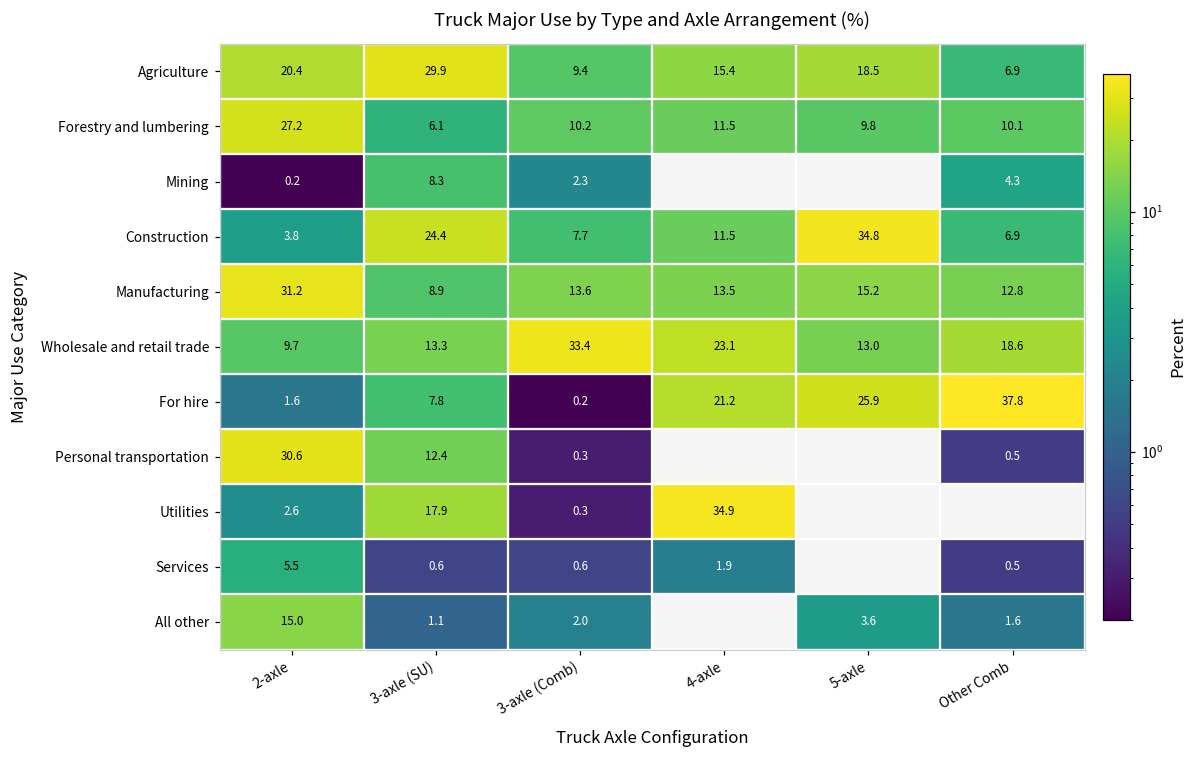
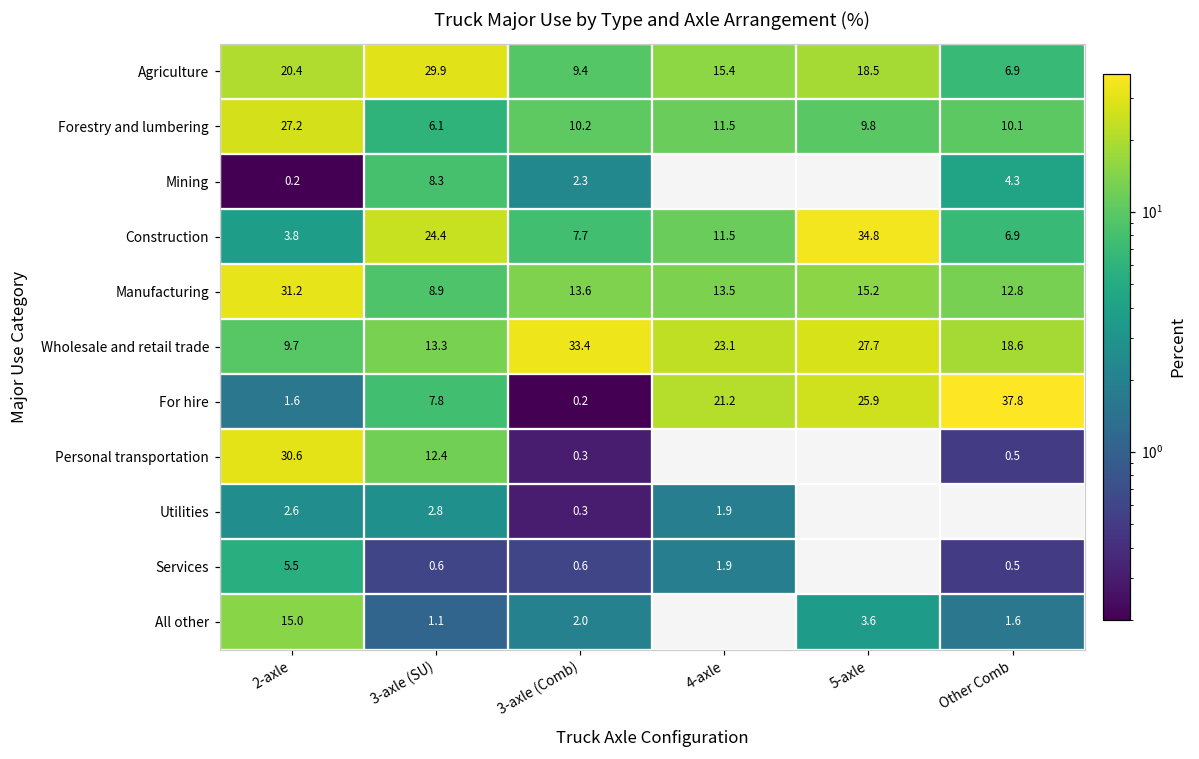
  {
    "Agriculture": {
      "2-axle": 20.4,
      "3-axle (SU)": 29.9,
      "3-axle (Comb)": 9.4,
      "4-axle": 15.4,
      "5-axle": 18.5,
      "Other Comb": 6.9
    },
    "Forestry and lumbering": {
      "2-axle": 27.2,
      "3-axle (SU)": 6.1,
      "3-axle (Comb)": 10.2,
      "4-axle": 11.5,
      "5-axle": 9.8,
      "Other Comb": 10.1
    },
    "Mining": {
      "2-axle": 0.2,
      "3-axle (SU)": 8.3,
      "3-axle (Comb)": 2.3,
      "Other Comb": 4.3
    },
    "Construction": {
      "2-axle": 3.8,
      "3-axle (SU)": 24.4,
      "3-axle (Comb)": 7.7,
      "4-axle": 11.5,
      "5-axle": 34.8,
      "Other Comb": 6.9
    },
    "Manufacturing": {
      "2-axle": 31.2,
      "3-axle (SU)": 8.9,
      "3-axle (Comb)": 13.6,
      "4-axle": 13.5,
      "5-axle": 15.2,
      "Other Comb": 12.8
    },
    "Wholesale and retail trade": {
      "2-axle": 9.7,
      "3-axle (SU)": 13.3,
      "3-axle (Comb)": 33.4,
      "4-axle": 23.1,
-     "5-axle": 13.0,
+     "5-axle": 27.7,
      "Other Comb": 18.6
    },
    "For hire": {
      "2-axle": 1.6,
      "3-axle (SU)": 7.8,
      "3-axle (Comb)": 0.2,
      "4-axle": 21.2,
      "5-axle": 25.9,
      "Other Comb": 37.8
    },
    "Personal transportation": {
      "2-axle": 30.6,
      "3-axle (SU)": 12.4,
      "3-axle (Comb)": 0.3,
      "Other Comb": 0.5
    },
    "Utilities": {
      "2-axle": 2.6,
-     "3-axle (SU)": 17.9,
+     "3-axle (SU)": 2.8,
      "3-axle (Comb)": 0.3,
-     "4-axle": 34.9
+     "4-axle": 1.9
    },
    "Services": {
      "2-axle": 5.5,
      "3-axle (SU)": 0.6,
      "3-axle (Comb)": 0.6,
      "4-axle": 1.9,
      "Other Comb": 0.5
    },
    "All other": {
      "2-axle": 15.0,
      "3-axle (SU)": 1.1,
      "3-axle (Comb)": 2.0,
      "5-axle": 3.6,
      "Other Comb": 1.6
    }
  }
